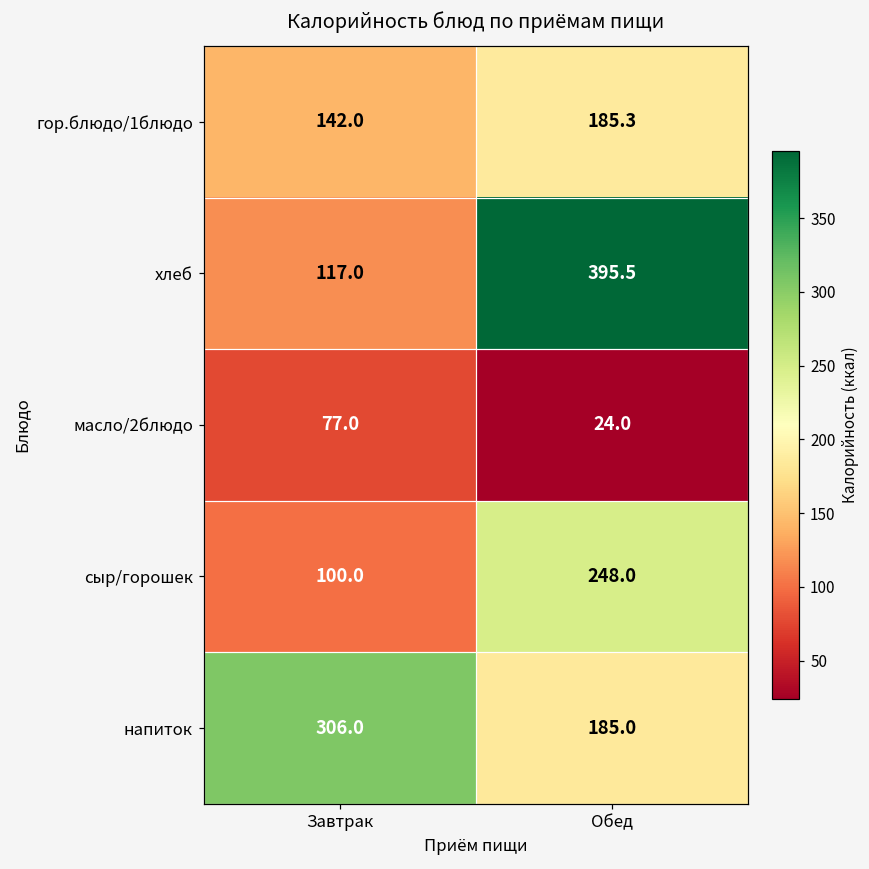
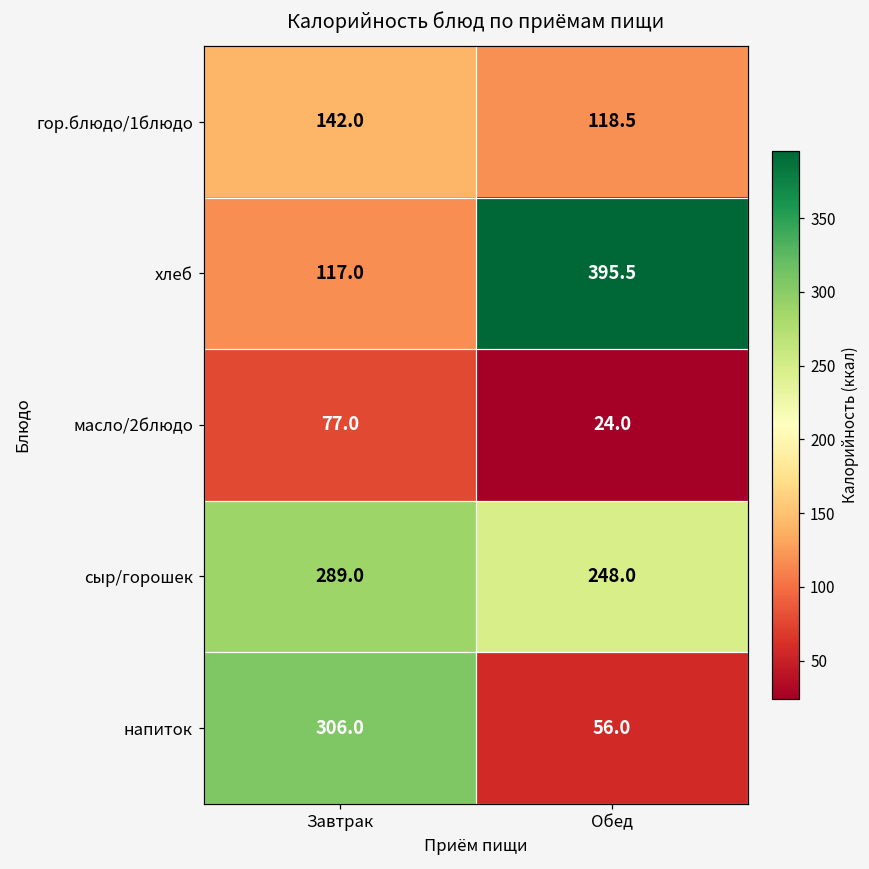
  {
    "гор.блюдо/1блюдо": {
      "Завтрак": 142.0,
-     "Обед": 185.3
+     "Обед": 118.5
    },
    "хлеб": {
      "Завтрак": 117.0,
      "Обед": 395.5
    },
    "масло/2блюдо": {
      "Завтрак": 77.0,
      "Обед": 24.0
    },
    "сыр/горошек": {
-     "Завтрак": 100.0,
+     "Завтрак": 289.0,
      "Обед": 248.0
    },
    "напиток": {
      "Завтрак": 306.0,
-     "Обед": 185.0
+     "Обед": 56.0
    }
  }
